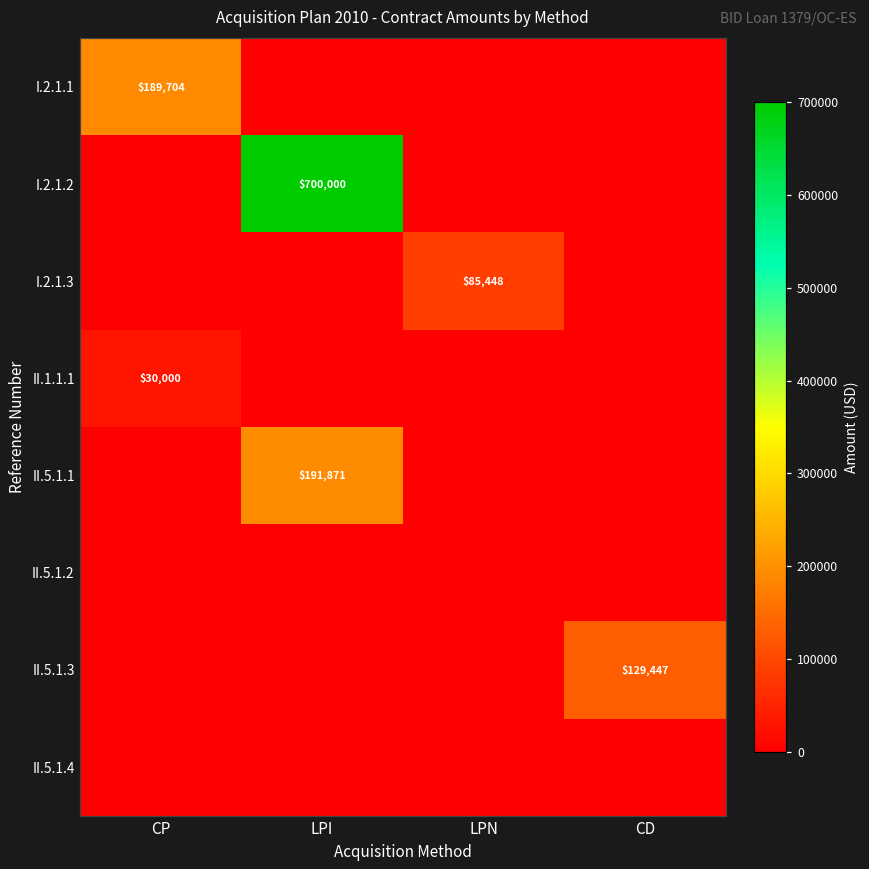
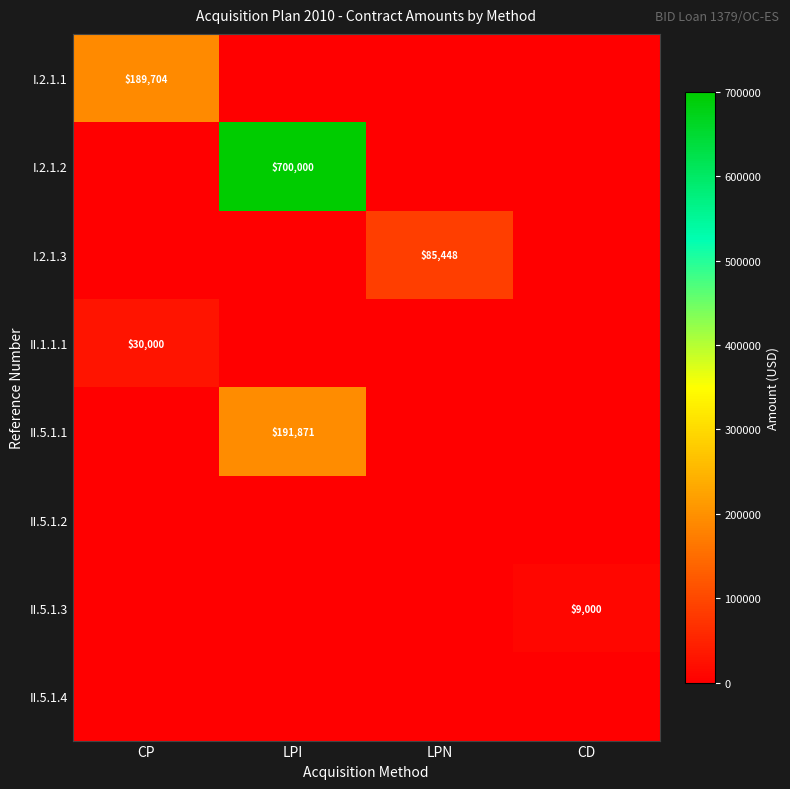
  {
    "I.2.1.1": {
      "CP": "$189,704"
    },
    "I.2.1.2": {
      "LPI": "$700,000"
    },
    "I.2.1.3": {
      "LPN": "$85,448"
    },
    "II.1.1.1": {
      "CP": "$30,000"
    },
    "II.5.1.1": {
      "LPI": "$191,871"
    },
    "II.5.1.3": {
-     "CD": "$129,447"
+     "CD": "$9,000"
    }
  }
